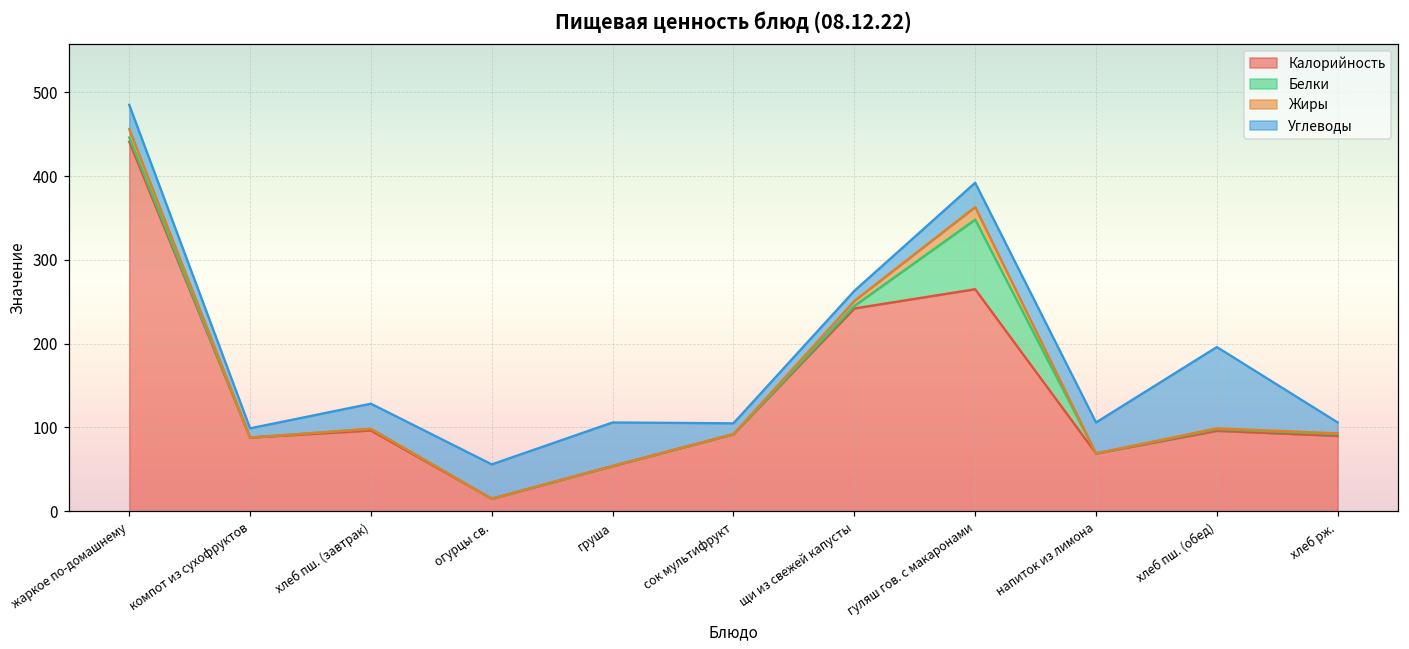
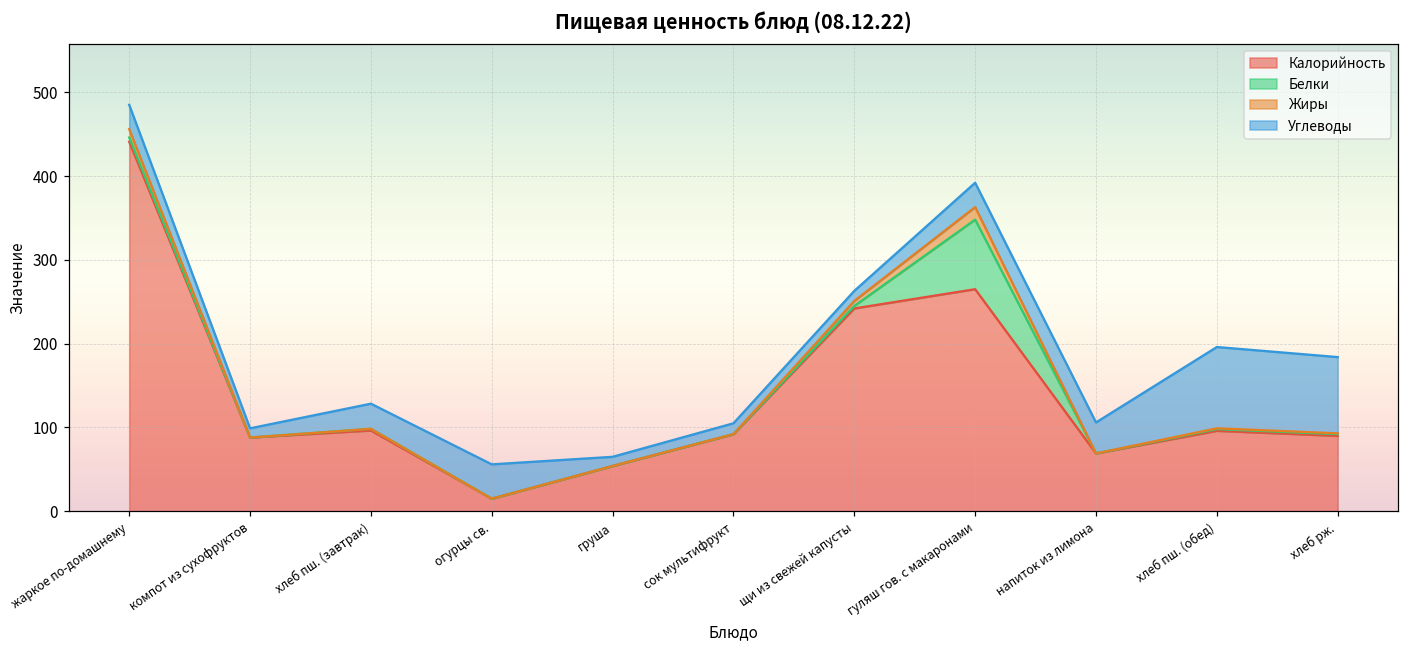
  {
    "Белки": {
      "жаркое по-домашнему": 10,
      "гуляш гов. с макаронами": 80
    },
    "Углеводы": {
      "жаркое по-домашнему": 30,
      "компот из сухофруктов": 10,
      "хлеб пш. (завтрак)": 30,
      "огурцы св.": 40,
-     "груша": 50,
+     "груша": 10,
      "сок мультифрукт": 10,
      "щи из свежей капусты": 10,
      "гуляш гов. с макаронами": 30,
      "напиток из лимона": 40,
      "хлеб пш. (обед)": 100,
-     "хлеб рж.": 10
+     "хлеб рж.": 90
    }
  }
